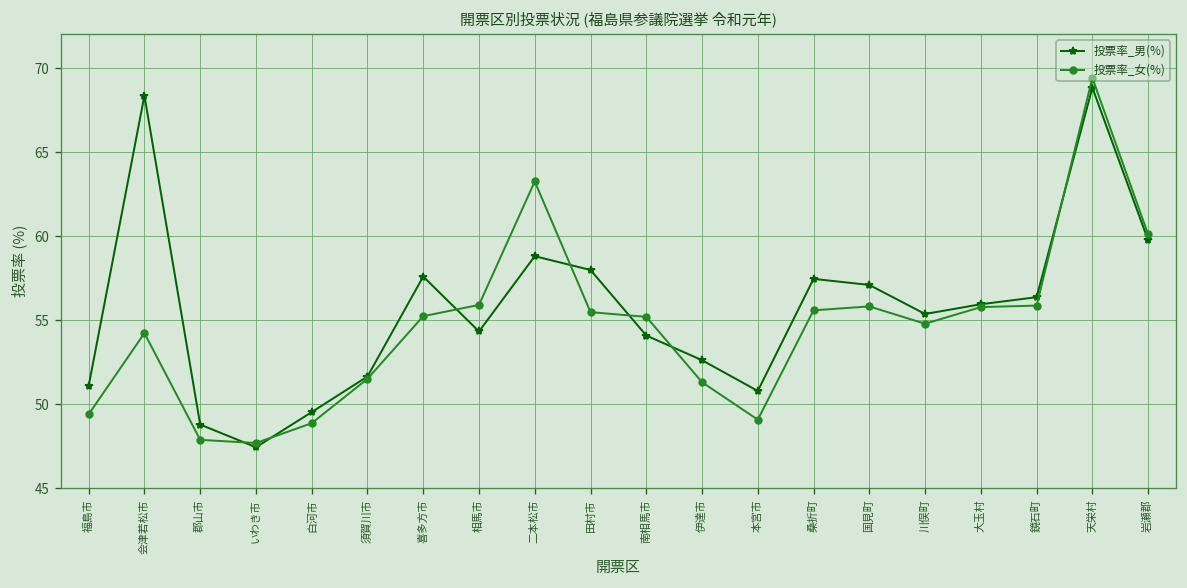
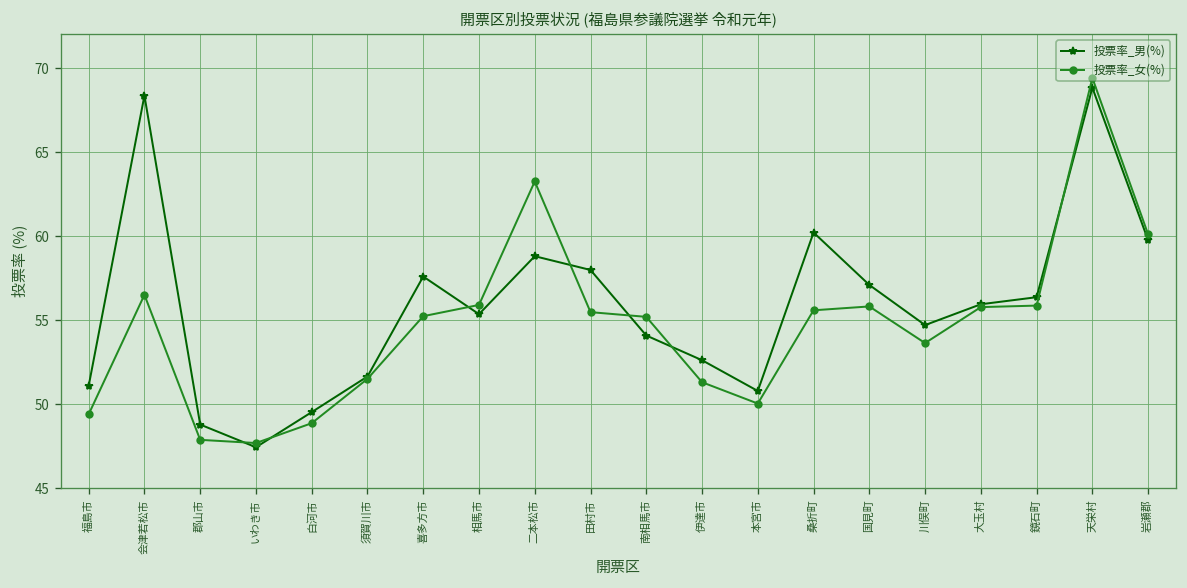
  {
    "投票率_男(%)": {
      "福島市": 51.1,
      "会津若松市": 68.4,
      "郡山市": 48.8,
      "いわき市": 47.4,
      "白河市": 49.5,
      "喜多方市": 57.6,
-     "相馬市": 54.3,
+     "相馬市": 55.4,
      "二本松市": 58.8,
      "田村市": 58.0,
      "南相馬市": 54.1,
      "伊達市": 52.6,
      "本宮市": 50.8,
-     "桑折町": 57.5,
+     "桑折町": 60.2,
      "国見町": 57.1,
-     "川俣町": 55.4,
+     "川俣町": 54.7,
      "鏡石町": 56.4,
      "天栄村": 68.8,
      "岩瀬郡": 59.8
    },
    "投票率_女(%)": {
      "福島市": 49.4,
-     "会津若松市": 54.2,
+     "会津若松市": 56.5,
      "郡山市": 47.9,
      "いわき市": 47.7,
      "白河市": 48.9,
      "喜多方市": 55.2,
      "相馬市": 55.9,
      "二本松市": 63.3,
      "田村市": 55.5,
      "南相馬市": 55.2,
      "伊達市": 51.3,
-     "本宮市": 49.1,
+     "本宮市": 50.0,
      "桑折町": 55.6,
      "国見町": 55.8,
-     "川俣町": 54.8,
+     "川俣町": 53.6,
      "鏡石町": 55.9,
      "岩瀬郡": 60.1
    }
  }
